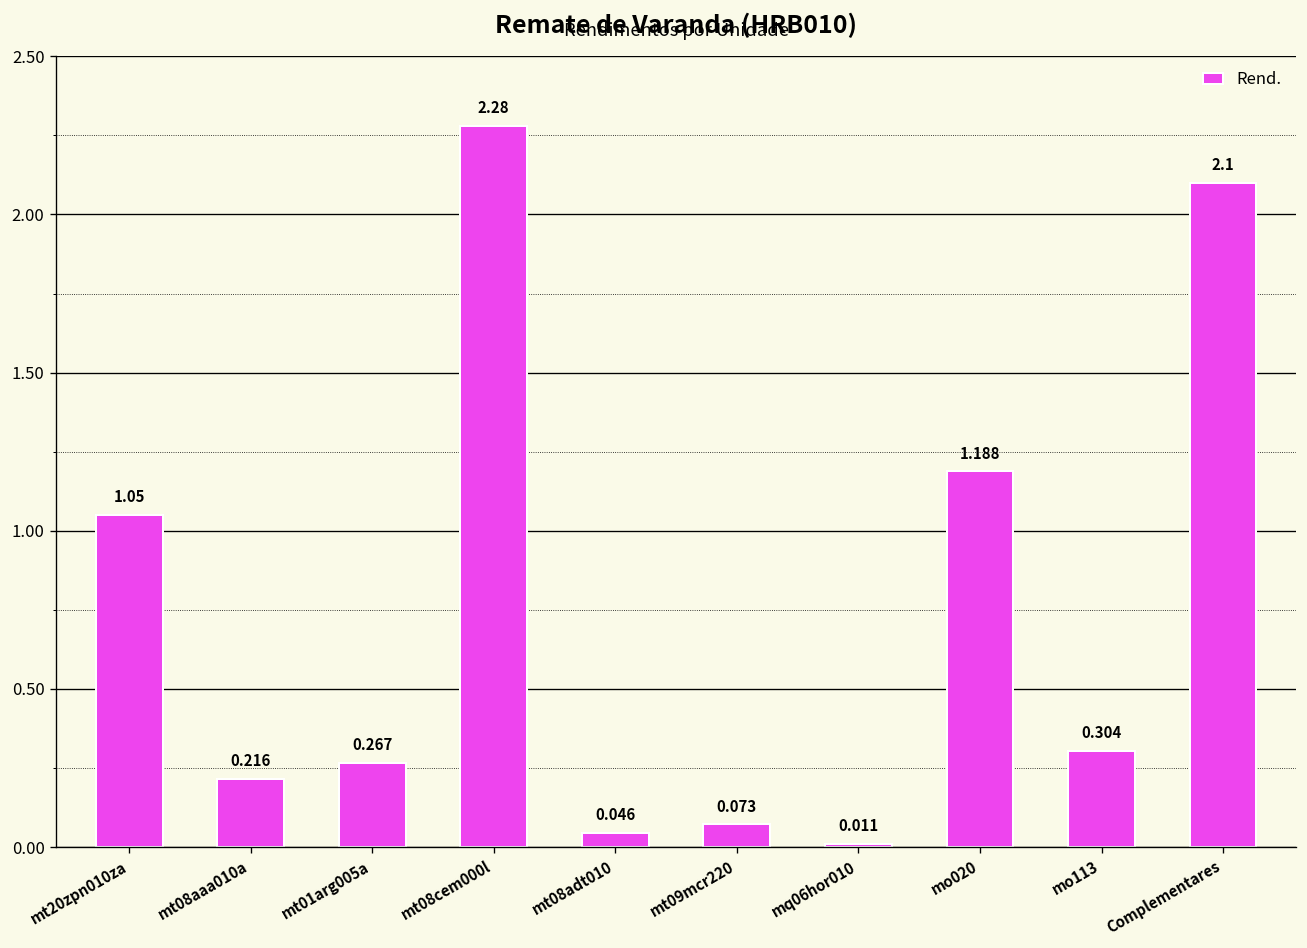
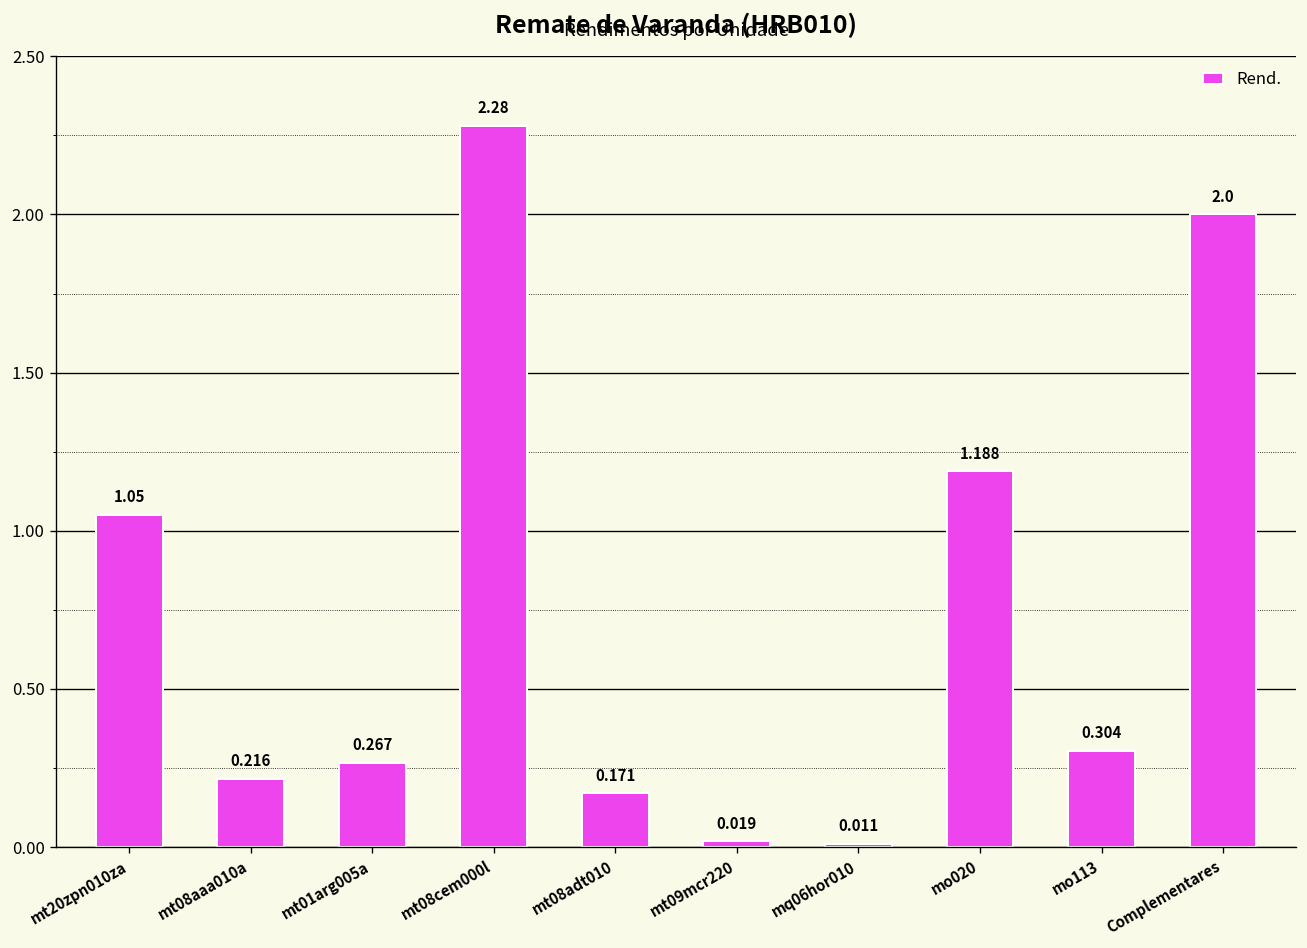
  {
    "mt20zpn010za": 1.05,
    "mt08aaa010a": 0.216,
    "mt01arg005a": 0.267,
    "mt08cem000l": 2.28,
-   "mt08adt010": 0.046,
-   "mt09mcr220": 0.073,
+   "mt08adt010": 0.171,
+   "mt09mcr220": 0.019,
    "mq06hor010": 0.011,
    "mo020": 1.188,
    "mo113": 0.304,
-   "Complementares": 2.1
+   "Complementares": 2.0
  }
